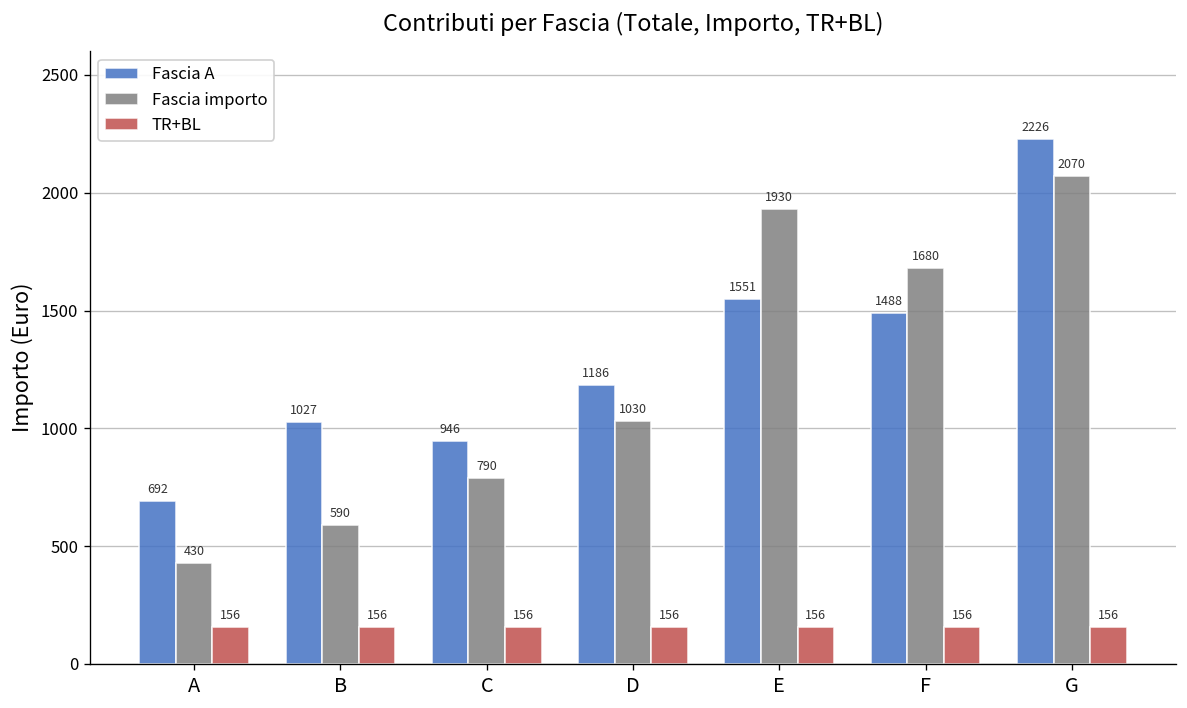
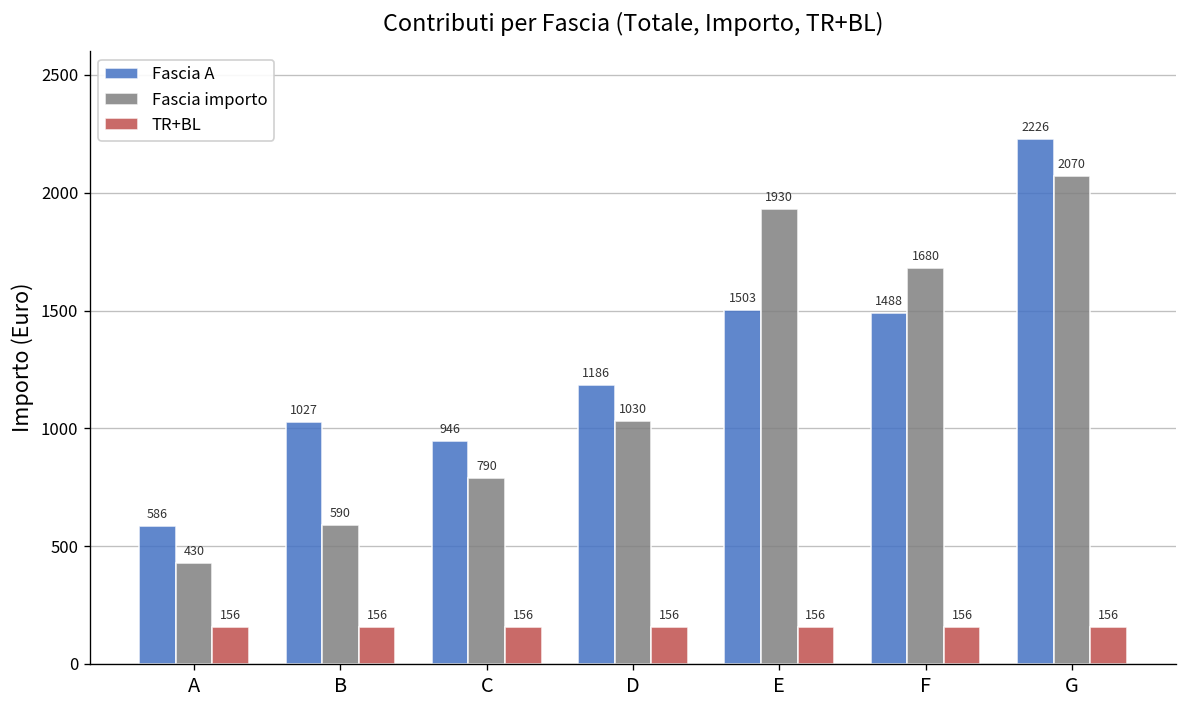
  {
    "Fascia A": {
-     "A": 692,
+     "A": 586,
      "B": 1027,
      "C": 946,
      "D": 1186,
-     "E": 1551,
+     "E": 1503,
      "F": 1488,
      "G": 2226
    },
    "Fascia importo": {
      "A": 430,
      "B": 590,
      "C": 790,
      "D": 1030,
      "E": 1930,
      "F": 1680,
      "G": 2070
    },
    "TR+BL": {
      "A": 156,
      "B": 156,
      "C": 156,
      "D": 156,
      "E": 156,
      "F": 156,
      "G": 156
    }
  }
